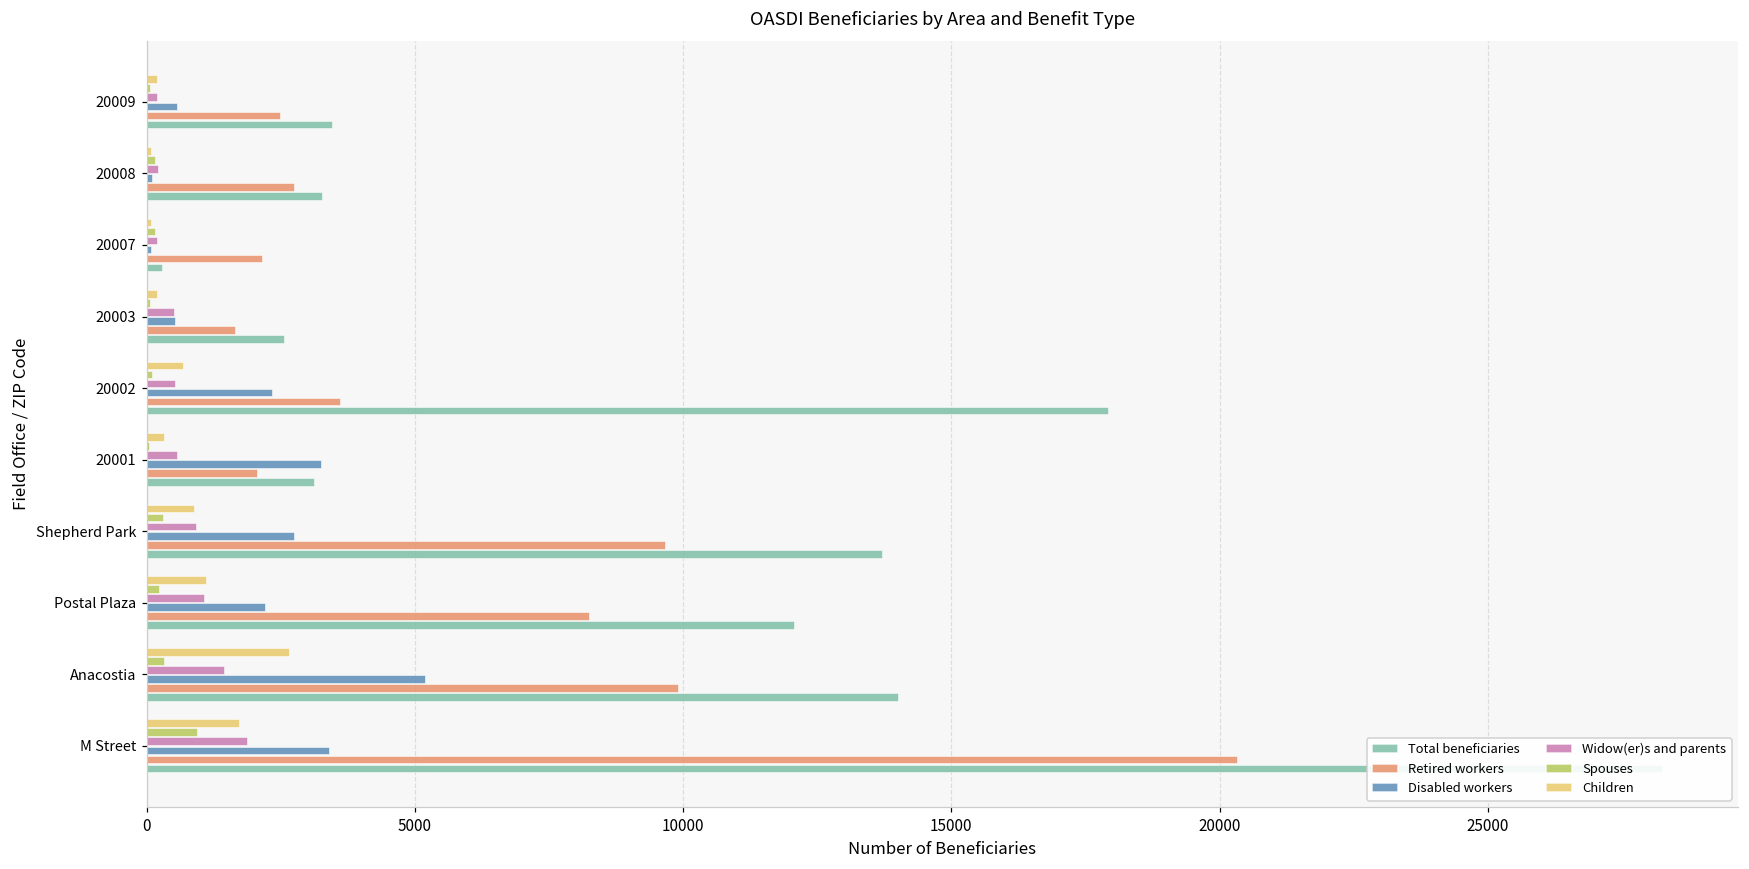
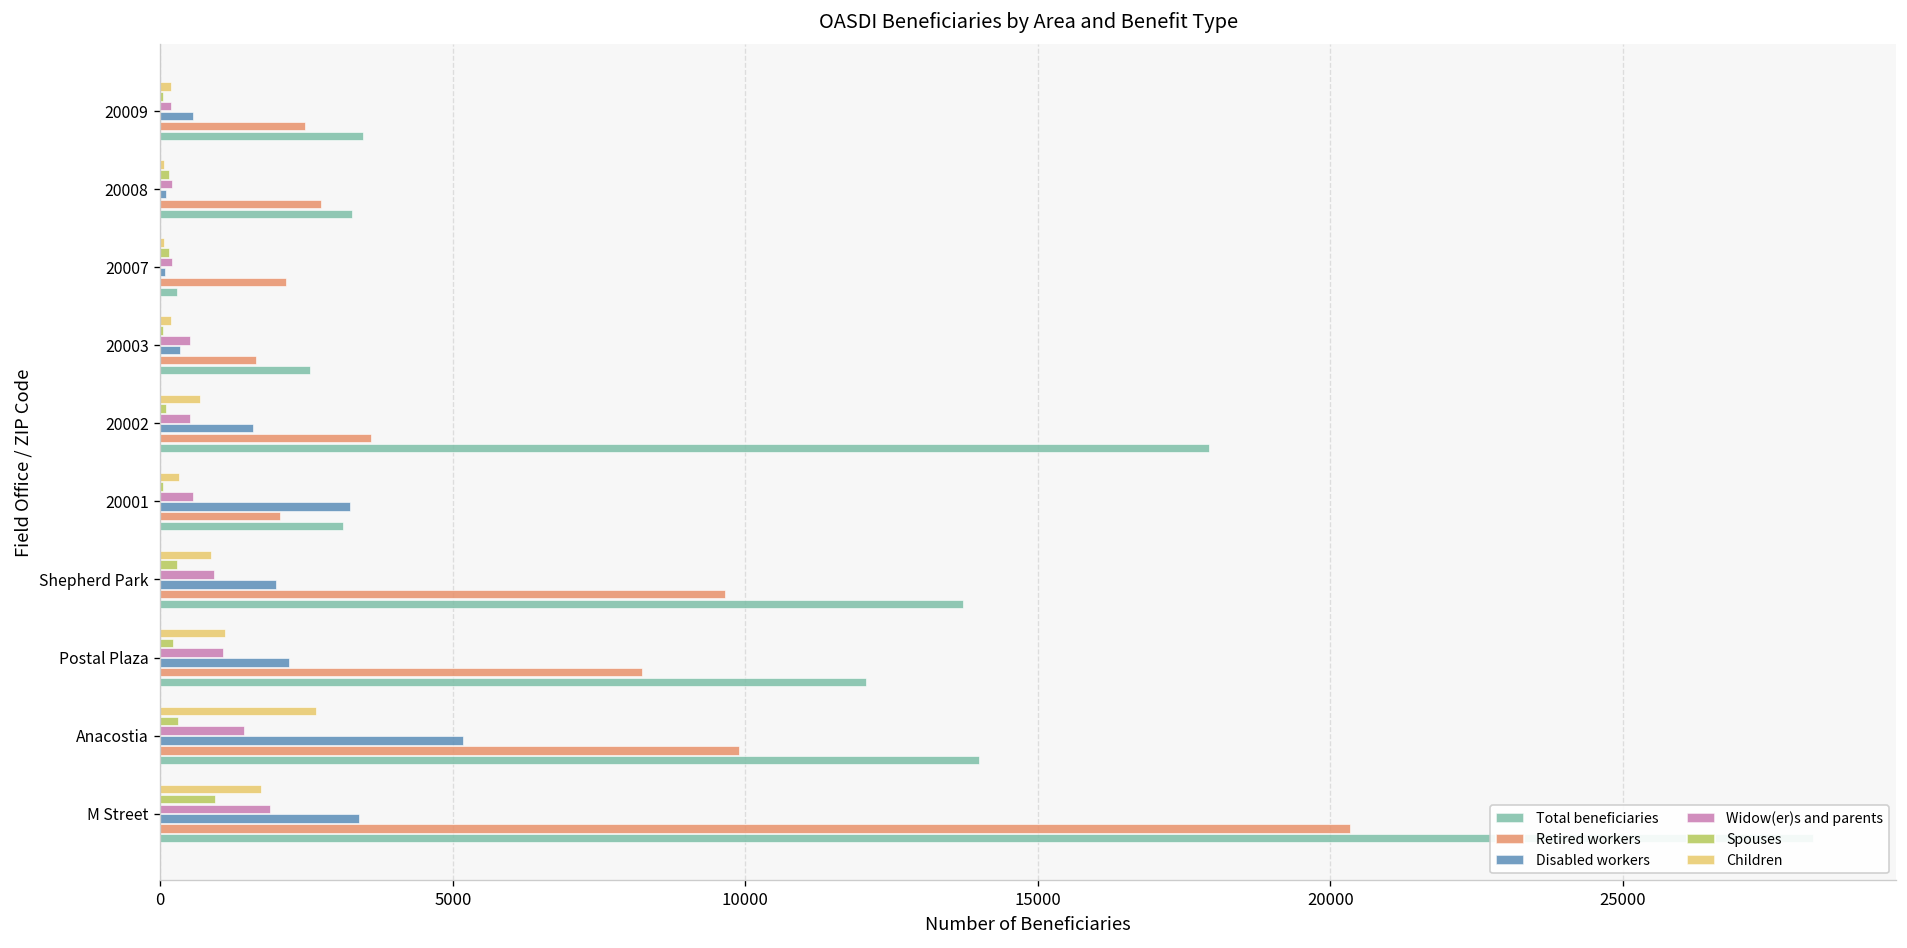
  {
    "Total beneficiaries": {
      "20009": 3500,
      "20008": 3300,
      "20007": 300,
      "20003": 2600,
      "20002": 17900,
      "20001": 3100,
      "Shepherd Park": 13700,
      "Postal Plaza": 12100,
      "Anacostia": 14000
    },
    "Disabled workers": {
      "20009": 600,
      "20008": 100,
      "20007": 100,
-     "20003": 500,
-     "20002": 2300,
+     "20003": 300,
+     "20002": 1600,
      "20001": 3200,
-     "Shepherd Park": 2700,
+     "Shepherd Park": 2000,
      "Postal Plaza": 2200,
      "Anacostia": 5200,
      "M Street": 3400
    },
    "Widow(er)s and parents": {
      "20009": 200,
      "20008": 200,
      "20007": 200,
      "20003": 500,
      "20002": 500,
      "20001": 600,
      "Shepherd Park": 900,
      "Postal Plaza": 1100,
      "Anacostia": 1400,
      "M Street": 1900
    }
  }
